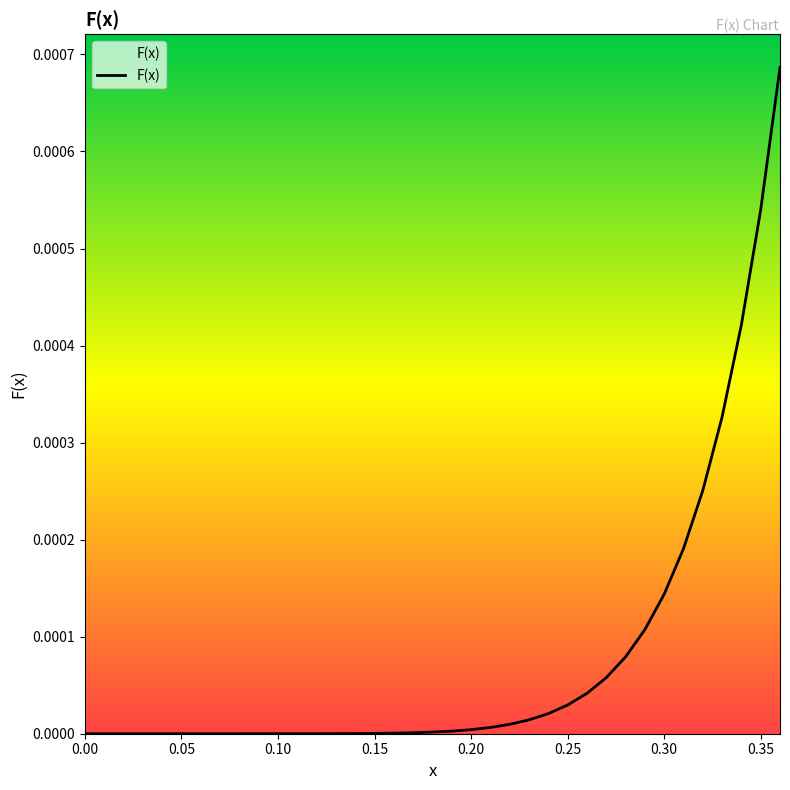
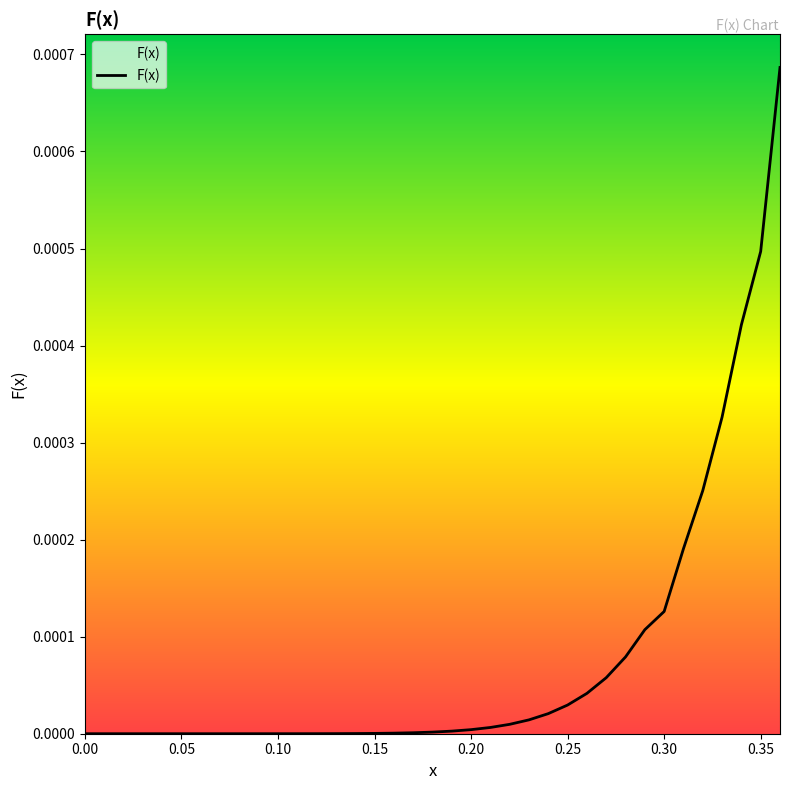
  {
    "0.00": 0.00000,
    "0.05": 0.00000,
    "0.10": 0.00000,
    "0.15": 0.00000,
    "0.20": 0.00000,
    "0.25": 0.00003,
-   "0.30": 0.00014,
-   "0.35": 0.00054
+   "0.30": 0.00013,
+   "0.35": 0.00050
  }
